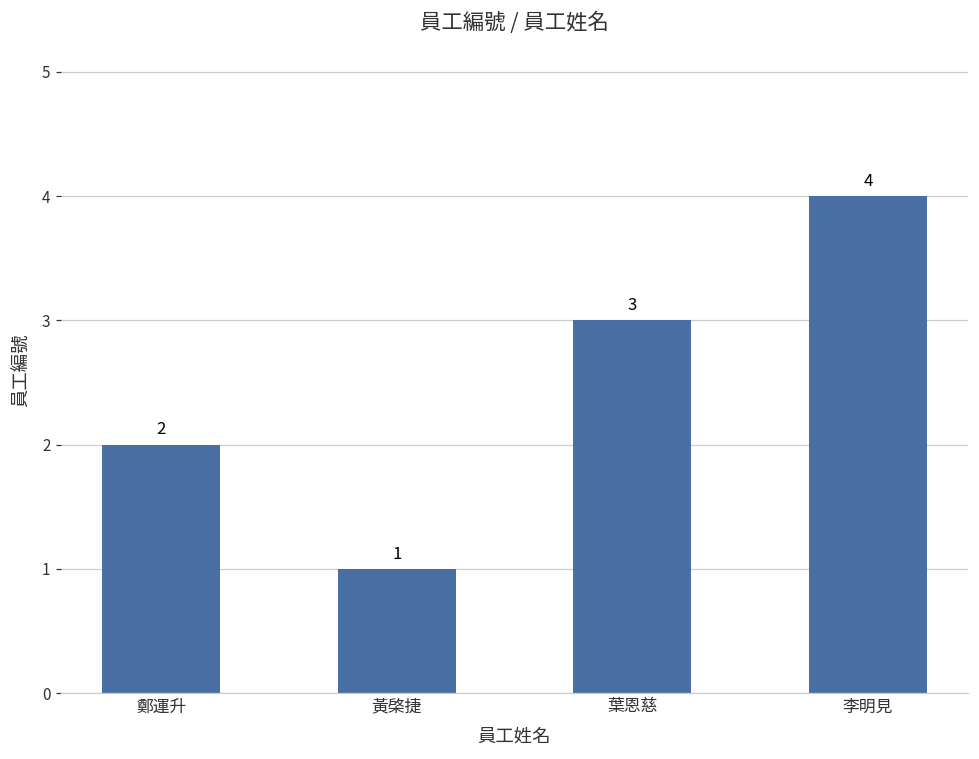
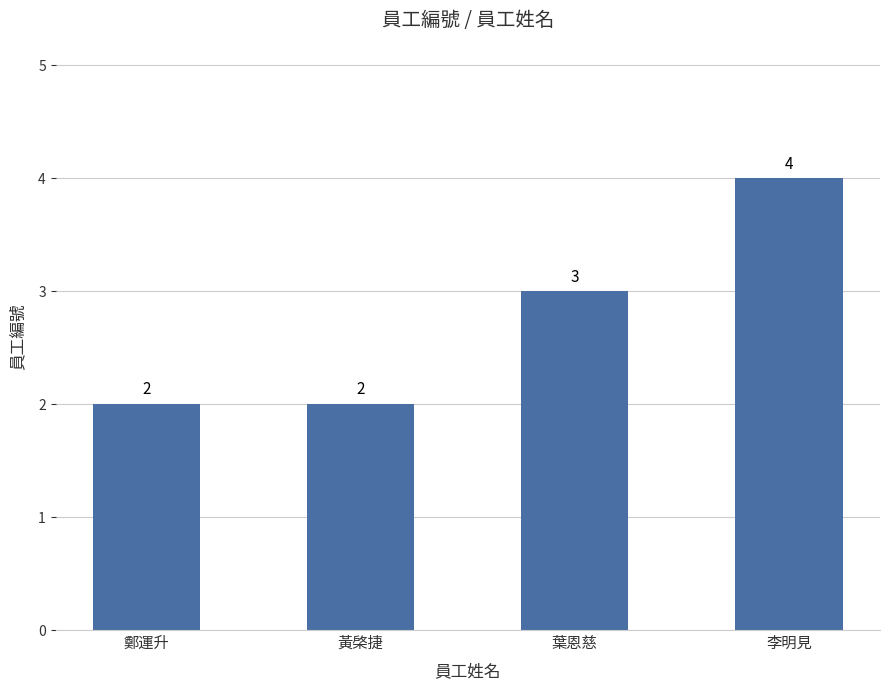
  {
    "鄭運升": 2,
-   "黃棨捷": 1,
+   "黃棨捷": 2,
    "葉恩慈": 3,
    "李明見": 4
  }
